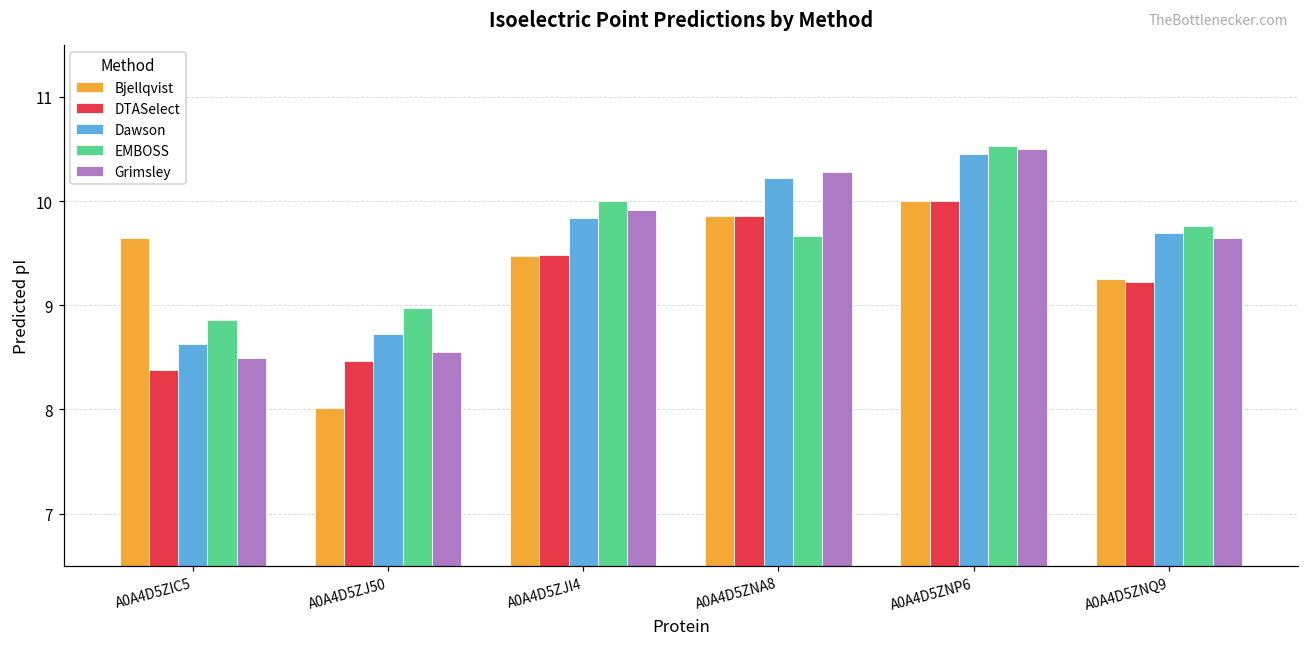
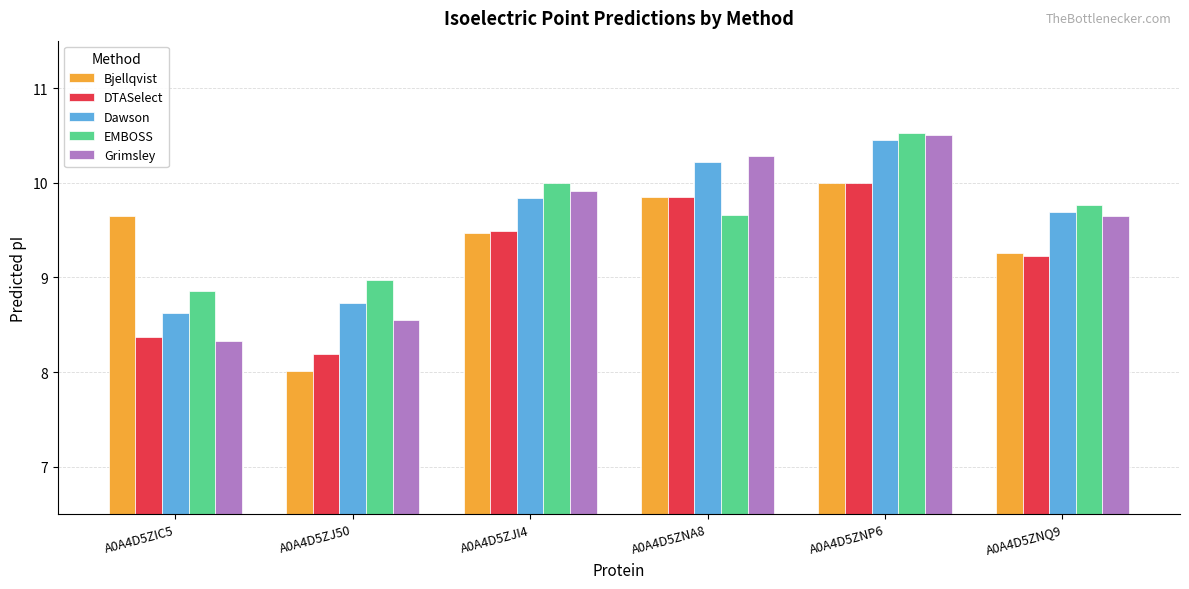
  {
    "Bjellqvist": {
      "A0A4D5ZIC5": 9.6,
      "A0A4D5ZJ50": 8.0,
      "A0A4D5ZJI4": 9.5,
      "A0A4D5ZNA8": 9.9,
      "A0A4D5ZNP6": 10.0,
      "A0A4D5ZNQ9": 9.3
    },
    "DTASelect": {
      "A0A4D5ZIC5": 8.4,
-     "A0A4D5ZJ50": 8.5,
+     "A0A4D5ZJ50": 8.2,
      "A0A4D5ZJI4": 9.5,
      "A0A4D5ZNA8": 9.9,
      "A0A4D5ZNP6": 10.0,
      "A0A4D5ZNQ9": 9.2
    },
    "Dawson": {
      "A0A4D5ZIC5": 8.6,
      "A0A4D5ZJ50": 8.7,
      "A0A4D5ZJI4": 9.8,
      "A0A4D5ZNA8": 10.2,
      "A0A4D5ZNP6": 10.5,
      "A0A4D5ZNQ9": 9.7
    },
    "EMBOSS": {
      "A0A4D5ZIC5": 8.9,
      "A0A4D5ZJ50": 9.0,
      "A0A4D5ZJI4": 10.0,
      "A0A4D5ZNA8": 9.7,
      "A0A4D5ZNP6": 10.5,
      "A0A4D5ZNQ9": 9.8
    },
    "Grimsley": {
-     "A0A4D5ZIC5": 8.5,
+     "A0A4D5ZIC5": 8.3,
      "A0A4D5ZJ50": 8.6,
      "A0A4D5ZJI4": 9.9,
      "A0A4D5ZNA8": 10.3,
      "A0A4D5ZNP6": 10.5,
      "A0A4D5ZNQ9": 9.6
    }
  }
